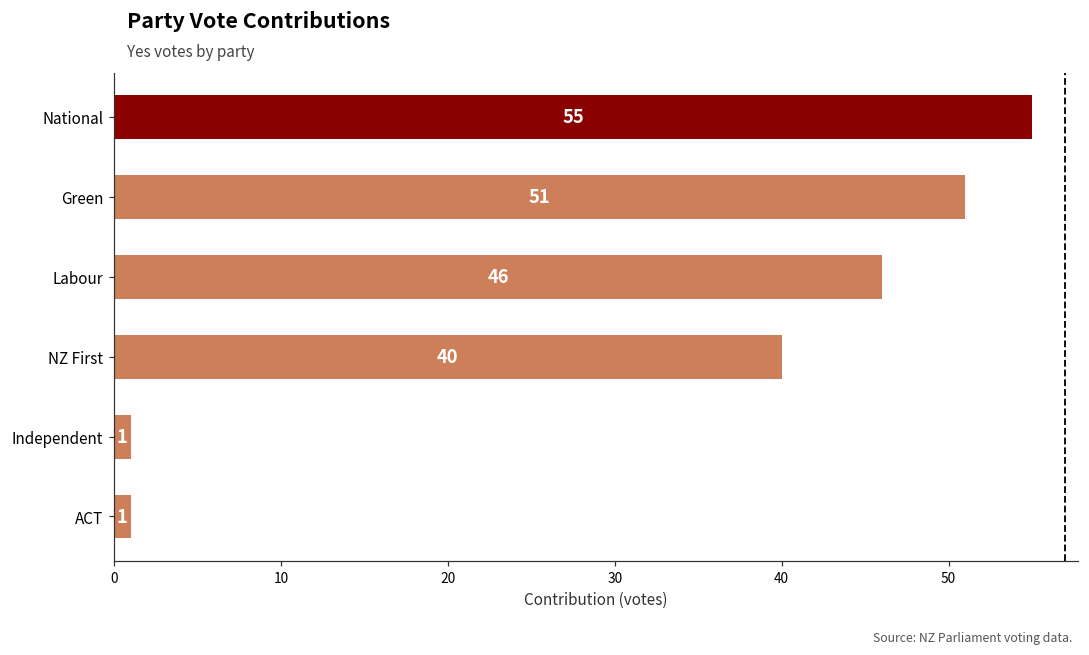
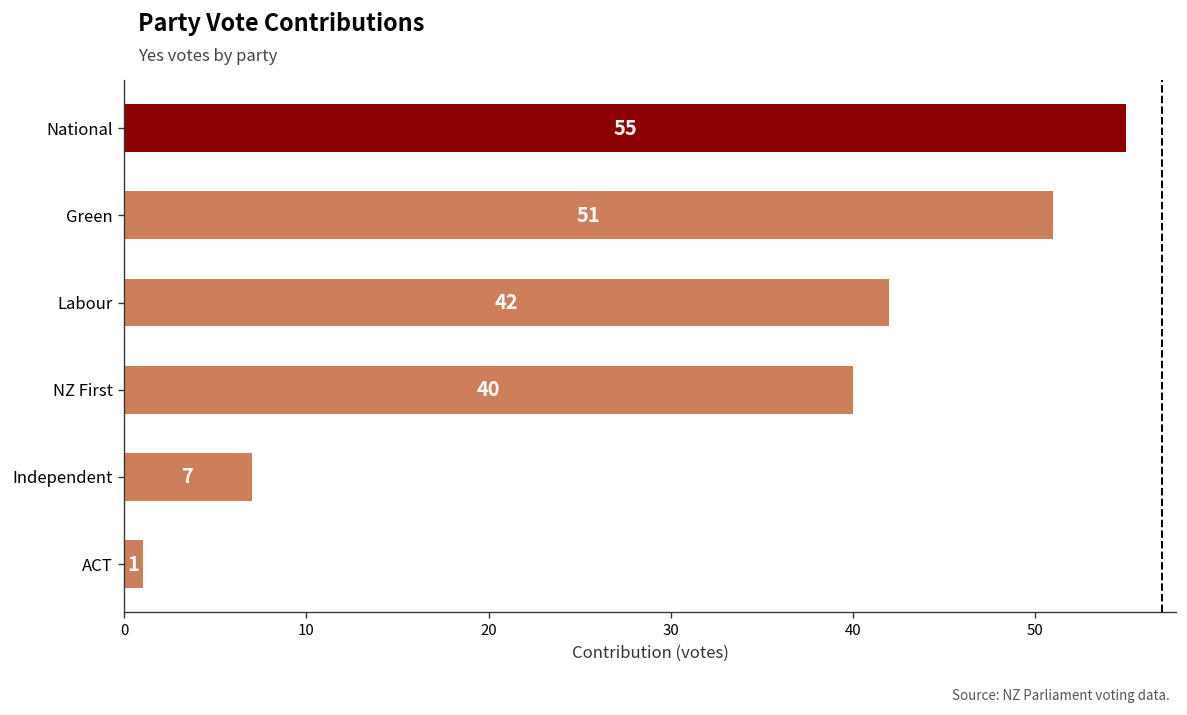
  {
    "National": 55,
    "Green": 51,
-   "Labour": 46,
+   "Labour": 42,
    "NZ First": 40,
-   "Independent": 1,
+   "Independent": 7,
    "ACT": 1
  }
